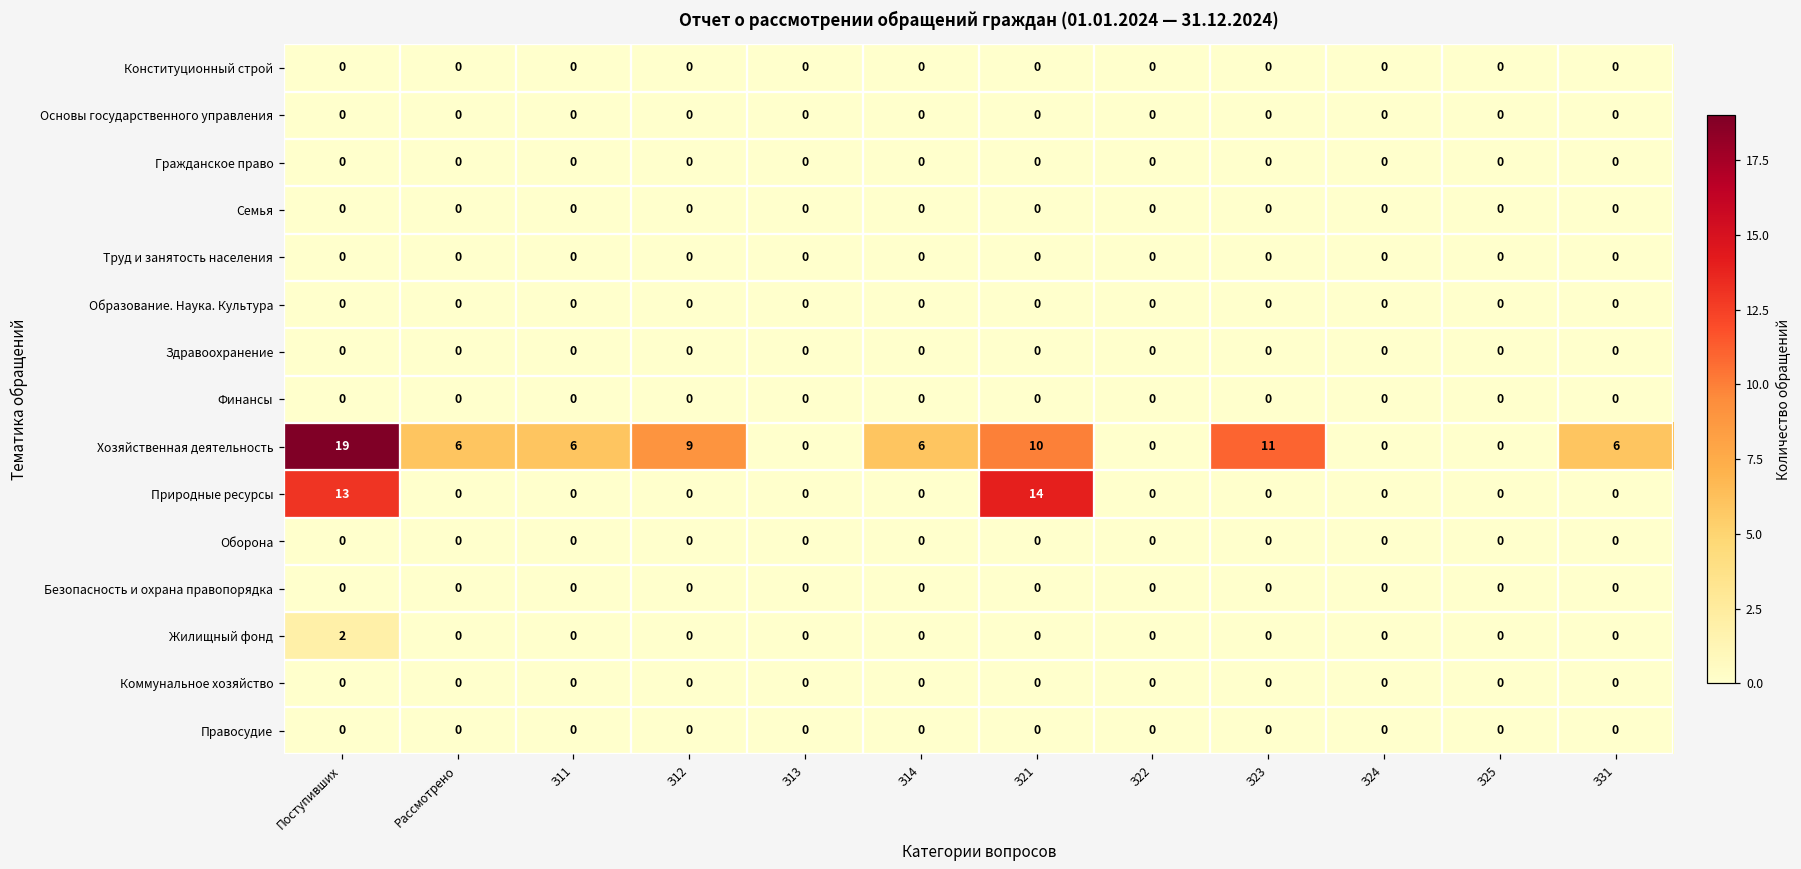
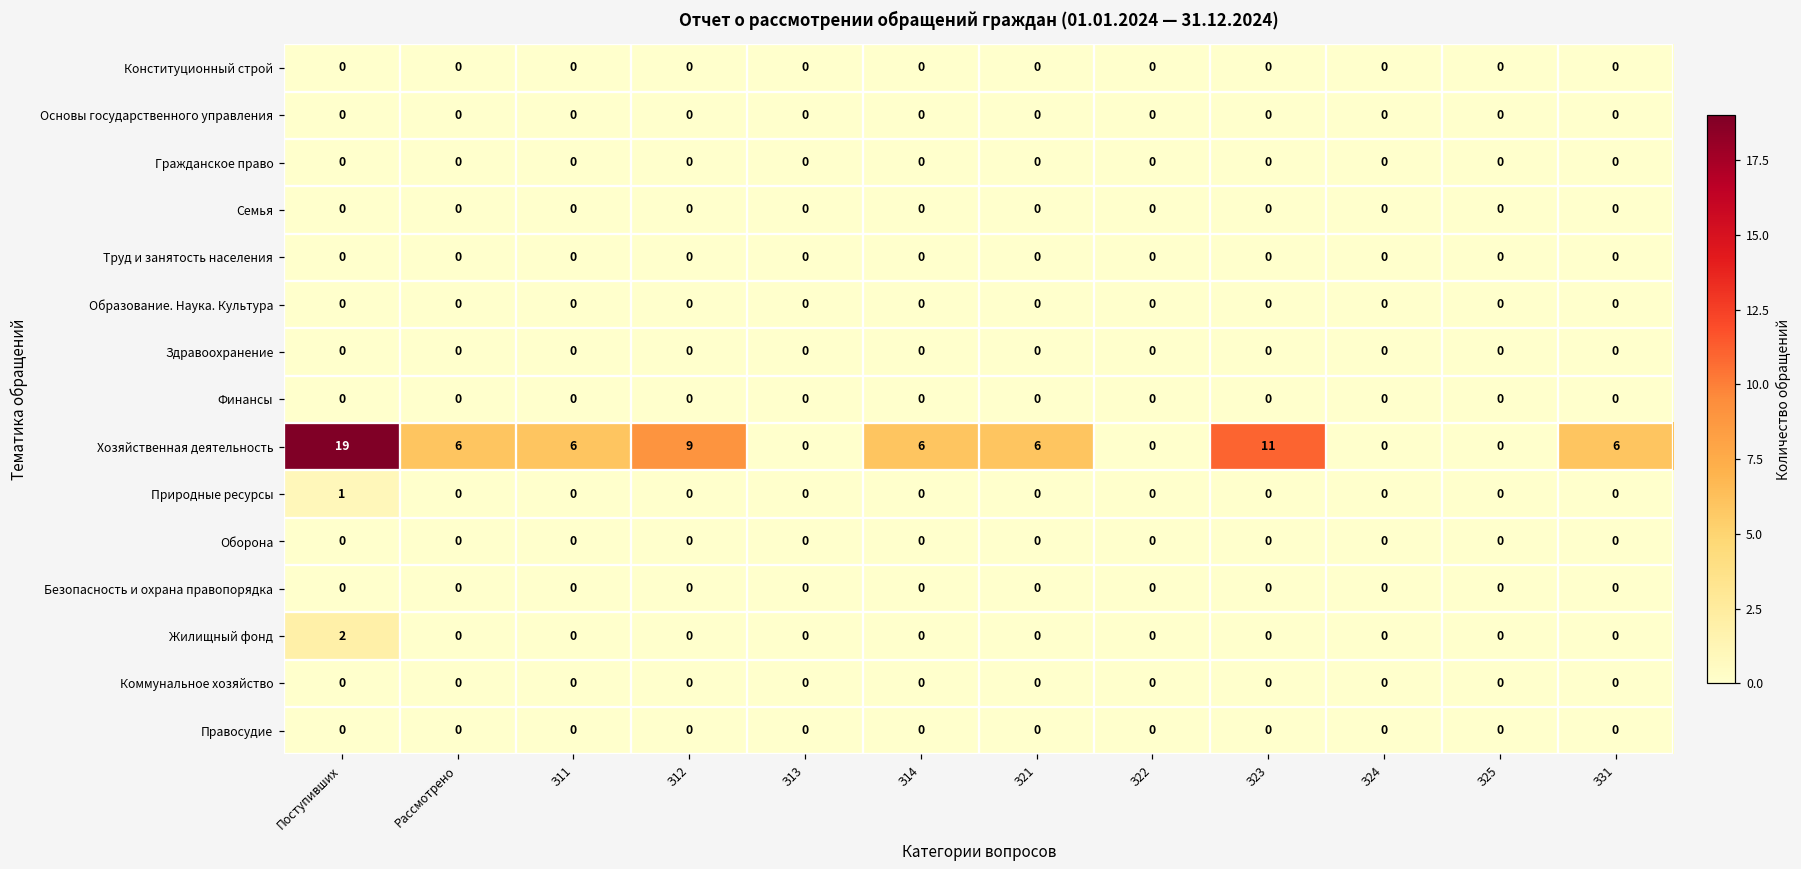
  {
    "Конституционный строй": {
      "Поступивших": 0,
      "Рассмотрено": 0,
      "З11": 0,
      "З12": 0,
      "З13": 0,
      "З14": 0,
      "З21": 0,
      "З22": 0,
      "З23": 0,
      "З24": 0,
      "З25": 0,
      "З31": 0
    },
    "Основы государственного управления": {
      "Поступивших": 0,
      "Рассмотрено": 0,
      "З11": 0,
      "З12": 0,
      "З13": 0,
      "З14": 0,
      "З21": 0,
      "З22": 0,
      "З23": 0,
      "З24": 0,
      "З25": 0,
      "З31": 0
    },
    "Гражданское право": {
      "Поступивших": 0,
      "Рассмотрено": 0,
      "З11": 0,
      "З12": 0,
      "З13": 0,
      "З14": 0,
      "З21": 0,
      "З22": 0,
      "З23": 0,
      "З24": 0,
      "З25": 0,
      "З31": 0
    },
    "Семья": {
      "Поступивших": 0,
      "Рассмотрено": 0,
      "З11": 0,
      "З12": 0,
      "З13": 0,
      "З14": 0,
      "З21": 0,
      "З22": 0,
      "З23": 0,
      "З24": 0,
      "З25": 0,
      "З31": 0
    },
    "Труд и занятость населения": {
      "Поступивших": 0,
      "Рассмотрено": 0,
      "З11": 0,
      "З12": 0,
      "З13": 0,
      "З14": 0,
      "З21": 0,
      "З22": 0,
      "З23": 0,
      "З24": 0,
      "З25": 0,
      "З31": 0
    },
    "Образование. Наука. Культура": {
      "Поступивших": 0,
      "Рассмотрено": 0,
      "З11": 0,
      "З12": 0,
      "З13": 0,
      "З14": 0,
      "З21": 0,
      "З22": 0,
      "З23": 0,
      "З24": 0,
      "З25": 0,
      "З31": 0
    },
    "Здравоохранение": {
      "Поступивших": 0,
      "Рассмотрено": 0,
      "З11": 0,
      "З12": 0,
      "З13": 0,
      "З14": 0,
      "З21": 0,
      "З22": 0,
      "З23": 0,
      "З24": 0,
      "З25": 0,
      "З31": 0
    },
    "Финансы": {
      "Поступивших": 0,
      "Рассмотрено": 0,
      "З11": 0,
      "З12": 0,
      "З13": 0,
      "З14": 0,
      "З21": 0,
      "З22": 0,
      "З23": 0,
      "З24": 0,
      "З25": 0,
      "З31": 0
    },
    "Хозяйственная деятельность": {
      "Поступивших": 19,
      "Рассмотрено": 6,
      "З11": 6,
      "З12": 9,
      "З13": 0,
      "З14": 6,
-     "З21": 10,
+     "З21": 6,
      "З22": 0,
      "З23": 11,
      "З24": 0,
      "З25": 0,
      "З31": 6
    },
    "Природные ресурсы": {
-     "Поступивших": 13,
+     "Поступивших": 1,
      "Рассмотрено": 0,
      "З11": 0,
      "З12": 0,
      "З13": 0,
      "З14": 0,
-     "З21": 14,
+     "З21": 0,
      "З22": 0,
      "З23": 0,
      "З24": 0,
      "З25": 0,
      "З31": 0
    },
    "Оборона": {
      "Поступивших": 0,
      "Рассмотрено": 0,
      "З11": 0,
      "З12": 0,
      "З13": 0,
      "З14": 0,
      "З21": 0,
      "З22": 0,
      "З23": 0,
      "З24": 0,
      "З25": 0,
      "З31": 0
    },
    "Безопасность и охрана правопорядка": {
      "Поступивших": 0,
      "Рассмотрено": 0,
      "З11": 0,
      "З12": 0,
      "З13": 0,
      "З14": 0,
      "З21": 0,
      "З22": 0,
      "З23": 0,
      "З24": 0,
      "З25": 0,
      "З31": 0
    },
    "Жилищный фонд": {
      "Поступивших": 2,
      "Рассмотрено": 0,
      "З11": 0,
      "З12": 0,
      "З13": 0,
      "З14": 0,
      "З21": 0,
      "З22": 0,
      "З23": 0,
      "З24": 0,
      "З25": 0,
      "З31": 0
    },
    "Коммунальное хозяйство": {
      "Поступивших": 0,
      "Рассмотрено": 0,
      "З11": 0,
      "З12": 0,
      "З13": 0,
      "З14": 0,
      "З21": 0,
      "З22": 0,
      "З23": 0,
      "З24": 0,
      "З25": 0,
      "З31": 0
    },
    "Правосудие": {
      "Поступивших": 0,
      "Рассмотрено": 0,
      "З11": 0,
      "З12": 0,
      "З13": 0,
      "З14": 0,
      "З21": 0,
      "З22": 0,
      "З23": 0,
      "З24": 0,
      "З25": 0,
      "З31": 0
    }
  }
